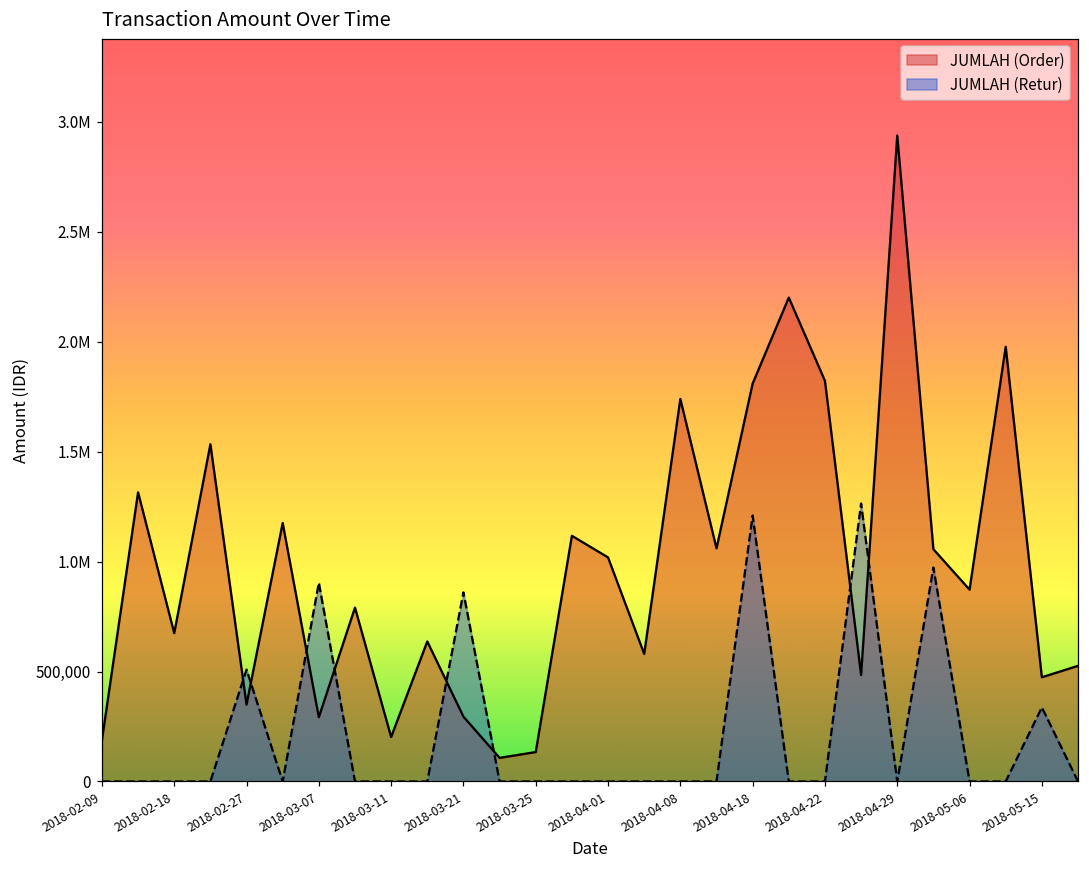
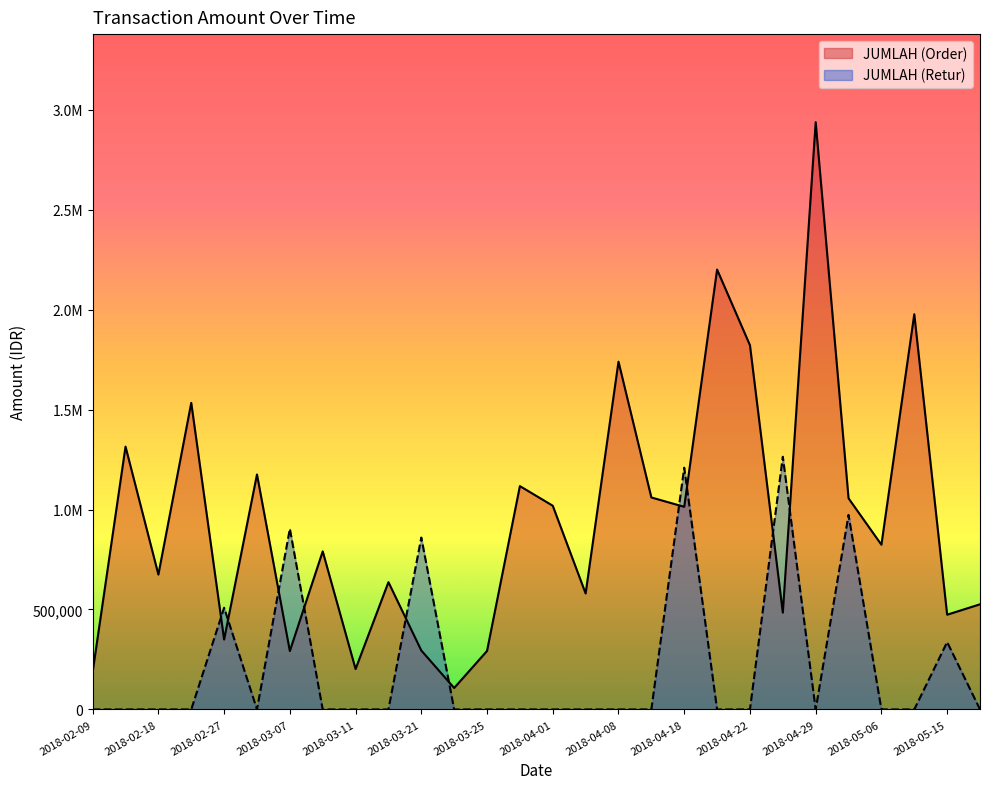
  {
    "JUMLAH (Order)": {
      "2018-02-09": "190,000",
      "2018-02-18": "670,000",
      "2018-02-27": "350,000",
      "2018-03-07": "290,000",
      "2018-03-11": "200,000",
      "2018-03-21": "290,000",
-     "2018-03-25": "130,000",
+     "2018-03-25": "290,000",
      "2018-04-01": "1,020,000",
      "2018-04-08": "1,740,000",
-     "2018-04-18": "1,810,000",
+     "2018-04-18": "1,010,000",
      "2018-04-22": "1,820,000",
      "2018-04-29": "2,940,000",
-     "2018-05-06": "870,000",
+     "2018-05-06": "820,000",
      "2018-05-15": "470,000"
    },
    "JUMLAH (Retur)": {
      "2018-02-09": "0",
      "2018-02-18": "0",
      "2018-02-27": "510,000",
      "2018-03-07": "900,000",
      "2018-03-11": "0",
      "2018-03-21": "860,000",
      "2018-03-25": "0",
      "2018-04-01": "0",
      "2018-04-08": "0",
      "2018-04-18": "1,210,000",
      "2018-04-22": "0",
      "2018-04-29": "0",
      "2018-05-06": "0",
      "2018-05-15": "340,000"
    }
  }
